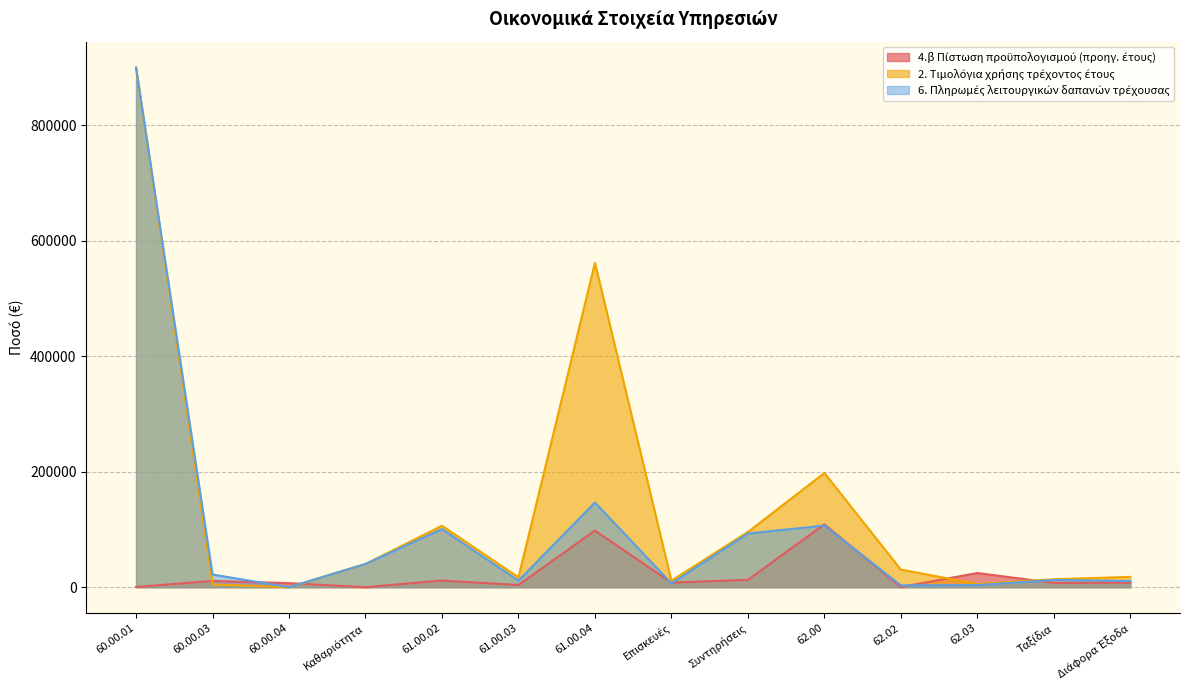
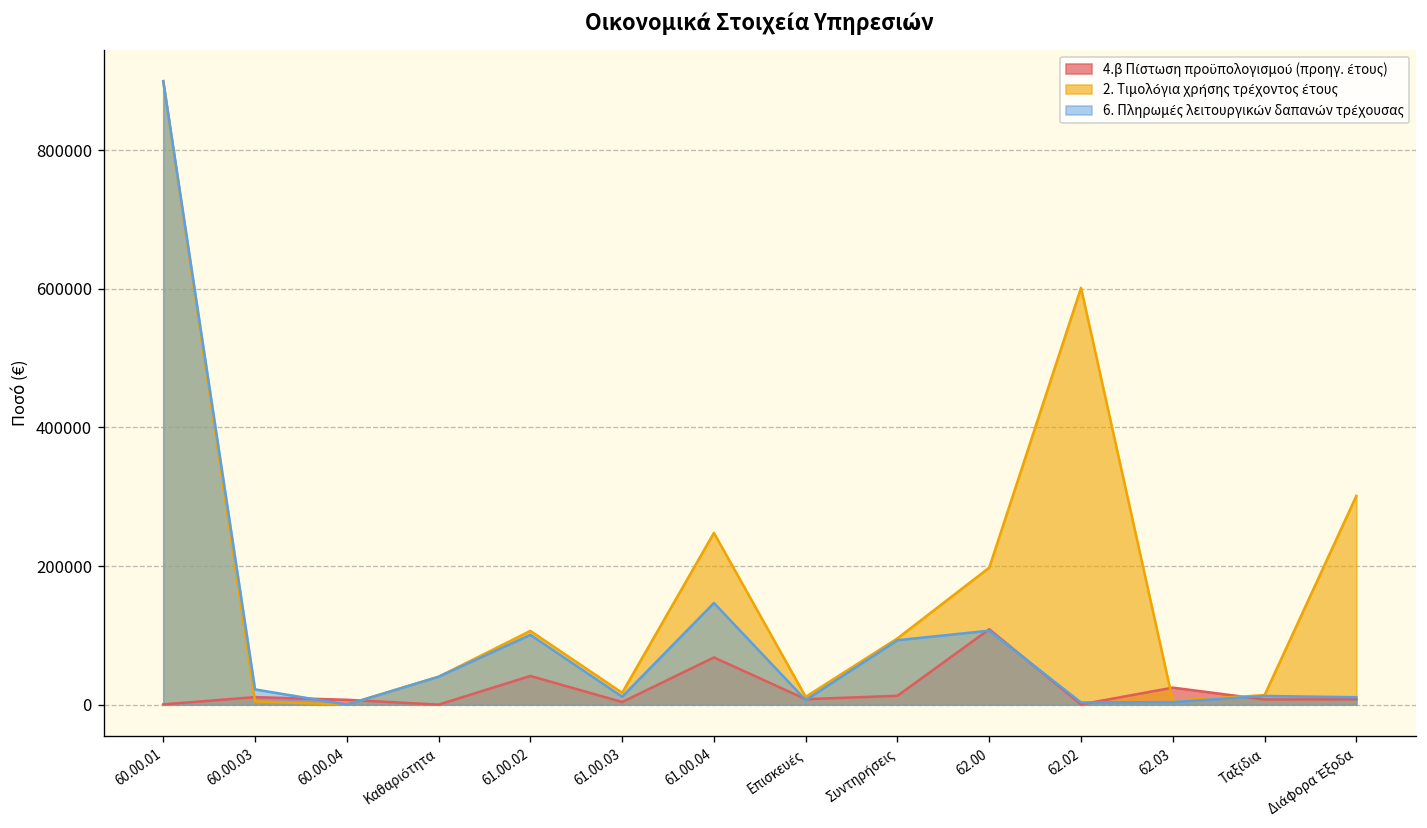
  {
    "4.β Πίστωση προϋπολογισμού (προηγ. έτους)": {
      "60.00.01": 0,
      "60.00.03": 10000,
      "60.00.04": 10000,
      "Καθαριότητα": 0,
-     "61.00.02": 10000,
+     "61.00.02": 40000,
      "61.00.03": 0,
-     "61.00.04": 100000,
+     "61.00.04": 70000,
      "Συντηρήσεις": 10000,
      "62.03": 20000,
      "Ταξίδια": 10000
    },
    "2. Τιμολόγια χρήσης τρέχοντος έτους": {
      "60.00.03": 0,
      "61.00.02": 110000,
      "61.00.03": 20000,
-     "61.00.04": 560000,
+     "61.00.04": 250000,
      "62.00": 200000,
-     "62.02": 30000,
-     "Διάφορα Έξοδα": 20000
+     "62.02": 600000,
+     "Διάφορα Έξοδα": 300000
    },
    "6. Πληρωμές λειτουργικών δαπανών τρέχουσας": {
      "60.00.03": 20000,
      "61.00.02": 100000,
      "61.00.03": 10000,
      "61.00.04": 150000
    }
  }
